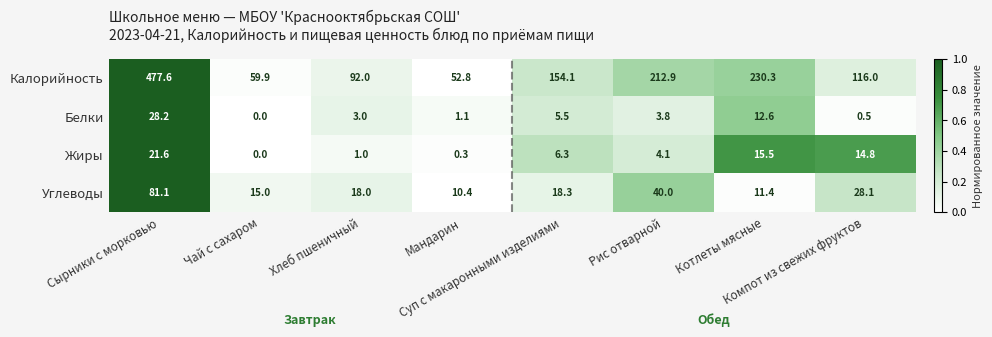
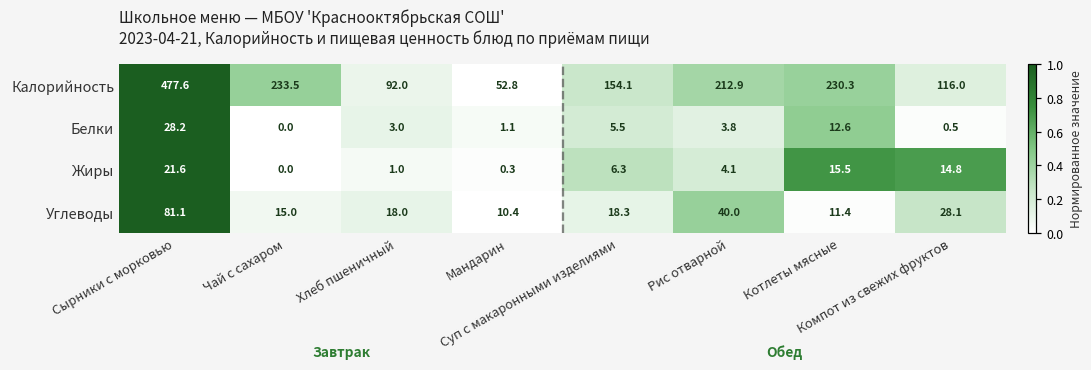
  {
    "Калорийность": {
      "Сырники с морковью": 477.6,
-     "Чай с сахаром": 59.9,
+     "Чай с сахаром": 233.5,
      "Хлеб пшеничный": 92.0,
      "Мандарин": 52.8,
      "Суп с макаронными изделиями": 154.1,
      "Рис отварной": 212.9,
      "Котлеты мясные": 230.3,
      "Компот из свежих фруктов": 116.0
    },
    "Белки": {
      "Сырники с морковью": 28.2,
      "Чай с сахаром": 0.0,
      "Хлеб пшеничный": 3.0,
      "Мандарин": 1.1,
      "Суп с макаронными изделиями": 5.5,
      "Рис отварной": 3.8,
      "Котлеты мясные": 12.6,
      "Компот из свежих фруктов": 0.5
    },
    "Жиры": {
      "Сырники с морковью": 21.6,
      "Чай с сахаром": 0.0,
      "Хлеб пшеничный": 1.0,
      "Мандарин": 0.3,
      "Суп с макаронными изделиями": 6.3,
      "Рис отварной": 4.1,
      "Котлеты мясные": 15.5,
      "Компот из свежих фруктов": 14.8
    },
    "Углеводы": {
      "Сырники с морковью": 81.1,
      "Чай с сахаром": 15.0,
      "Хлеб пшеничный": 18.0,
      "Мандарин": 10.4,
      "Суп с макаронными изделиями": 18.3,
      "Рис отварной": 40.0,
      "Котлеты мясные": 11.4,
      "Компот из свежих фруктов": 28.1
    }
  }
